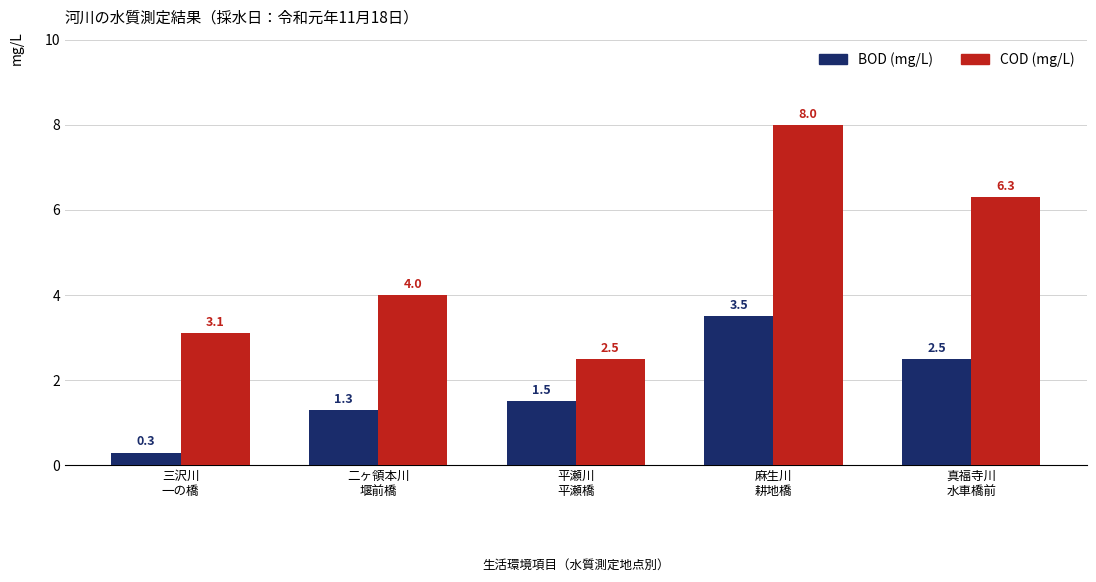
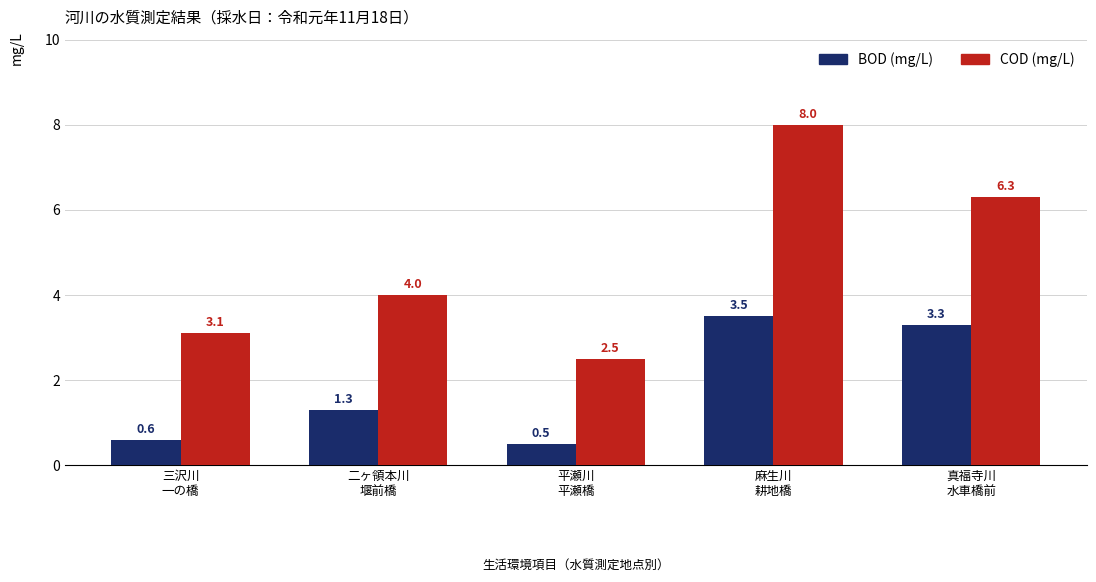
  {
    "BOD (mg/L)": {
-     "三沢川 一の橋": 0.3,
+     "三沢川 一の橋": 0.6,
      "二ヶ領本川 堰前橋": 1.3,
-     "平瀬川 平瀬橋": 1.5,
+     "平瀬川 平瀬橋": 0.5,
      "麻生川 耕地橋": 3.5,
-     "真福寺川 水車橋前": 2.5
+     "真福寺川 水車橋前": 3.3
    },
    "COD (mg/L)": {
      "三沢川 一の橋": 3.1,
      "二ヶ領本川 堰前橋": 4.0,
      "平瀬川 平瀬橋": 2.5,
      "麻生川 耕地橋": 8.0,
      "真福寺川 水車橋前": 6.3
    }
  }
